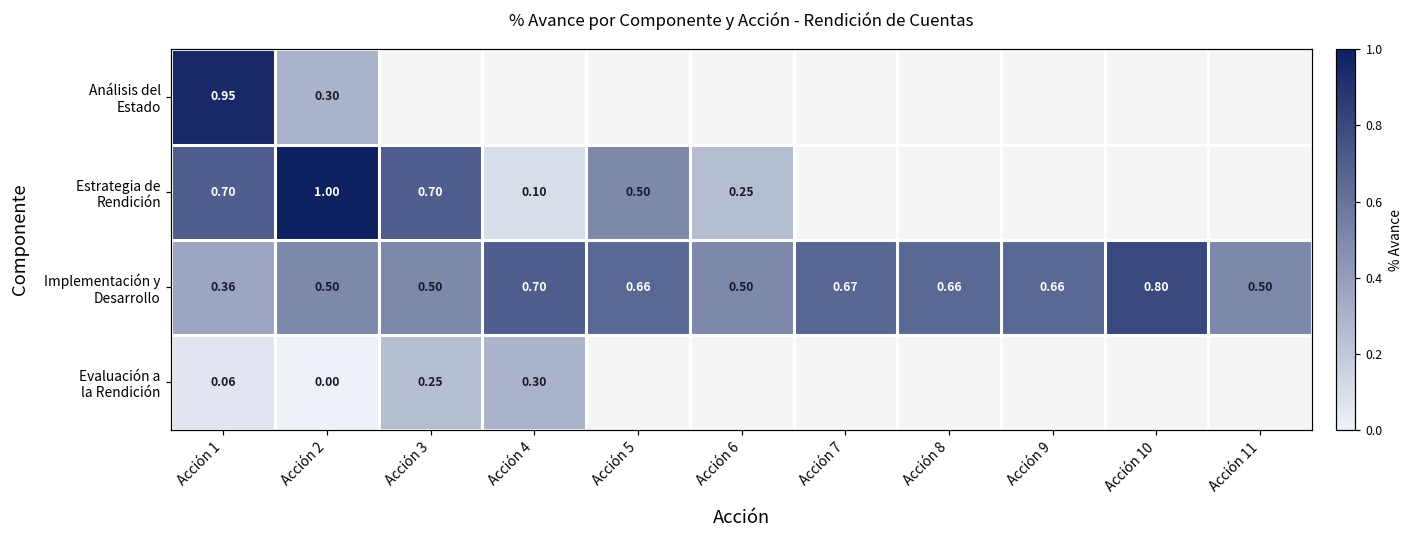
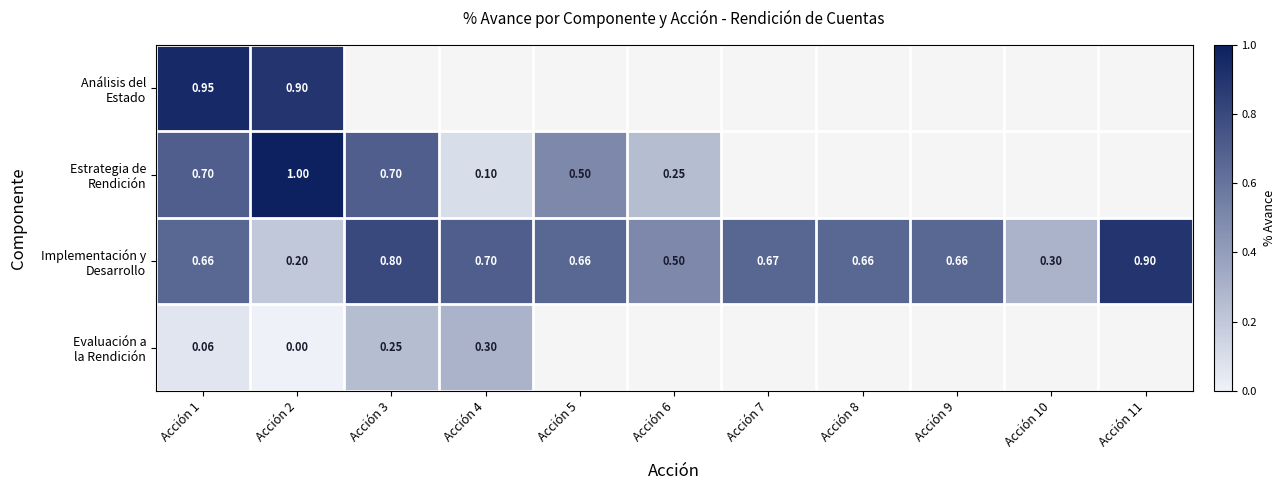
  {
    "Análisis del Estado": {
      "Acción 1": 0.95,
-     "Acción 2": 0.30
+     "Acción 2": 0.90
    },
    "Estrategia de Rendición": {
      "Acción 1": 0.70,
      "Acción 2": 1.00,
      "Acción 3": 0.70,
      "Acción 4": 0.10,
      "Acción 5": 0.50,
      "Acción 6": 0.25
    },
    "Implementación y Desarrollo": {
-     "Acción 1": 0.36,
-     "Acción 2": 0.50,
-     "Acción 3": 0.50,
+     "Acción 1": 0.66,
+     "Acción 2": 0.20,
+     "Acción 3": 0.80,
      "Acción 4": 0.70,
      "Acción 5": 0.66,
      "Acción 6": 0.50,
      "Acción 7": 0.67,
      "Acción 8": 0.66,
      "Acción 9": 0.66,
-     "Acción 10": 0.80,
-     "Acción 11": 0.50
+     "Acción 10": 0.30,
+     "Acción 11": 0.90
    },
    "Evaluación a la Rendición": {
      "Acción 1": 0.06,
      "Acción 2": 0.00,
      "Acción 3": 0.25,
      "Acción 4": 0.30
    }
  }
